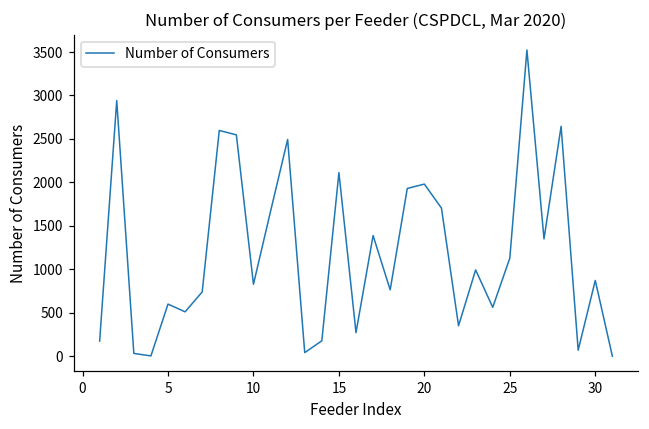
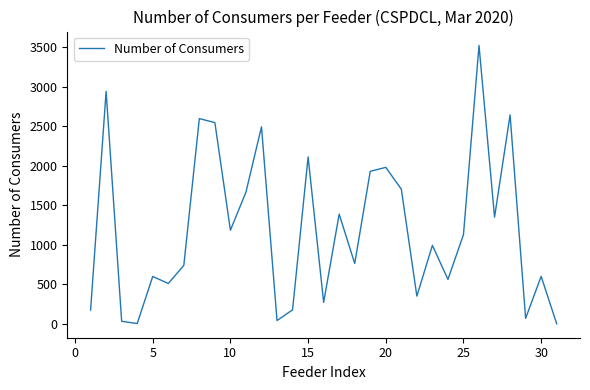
  {
    "5": 600,
-   "10": 800,
+   "10": 1200,
    "15": 2100,
    "20": 2000,
    "25": 1100,
-   "30": 900
+   "30": 600
  }
